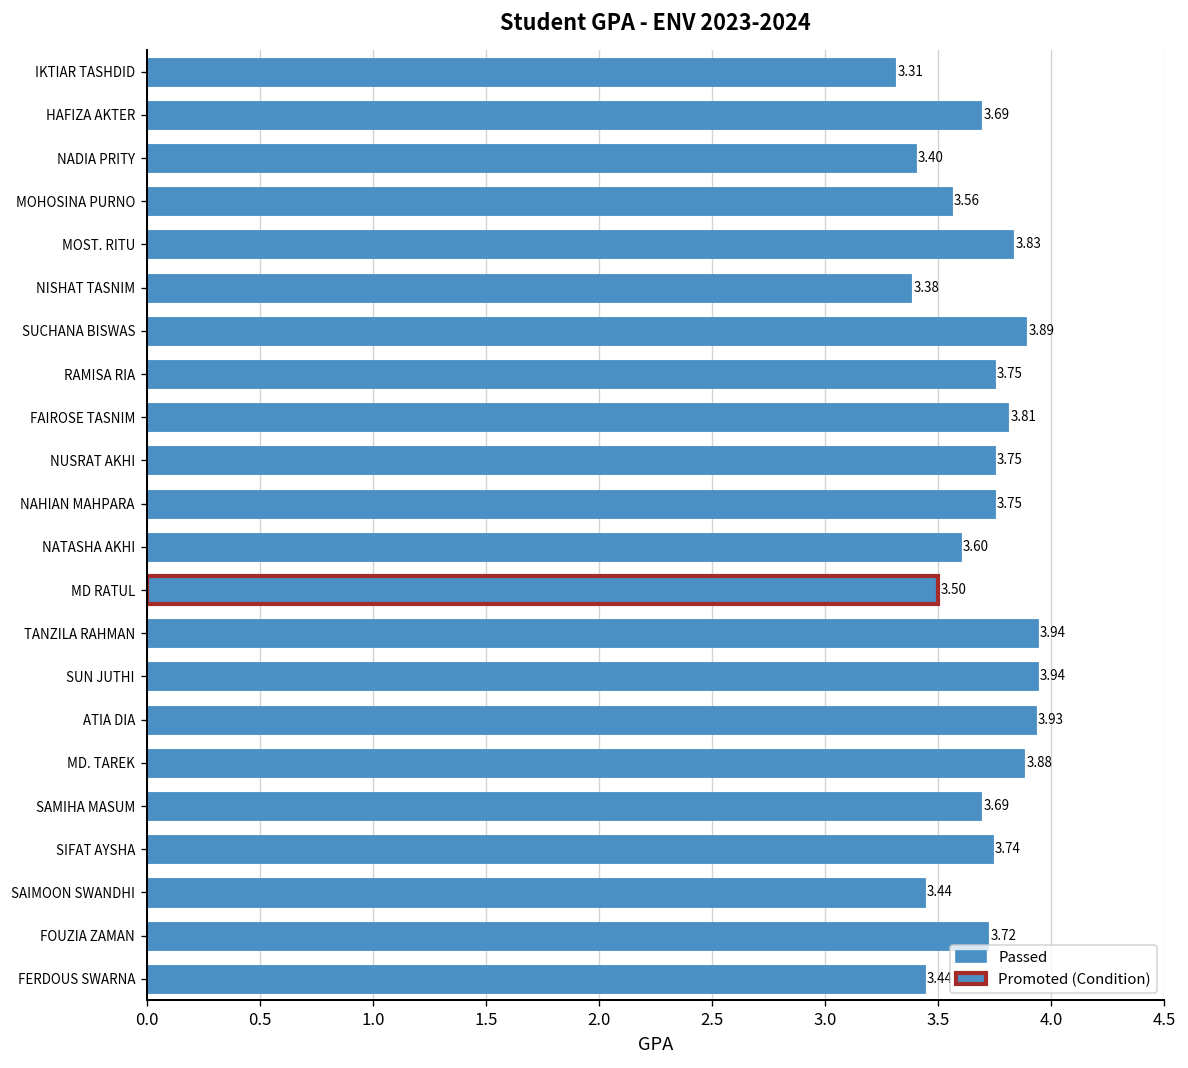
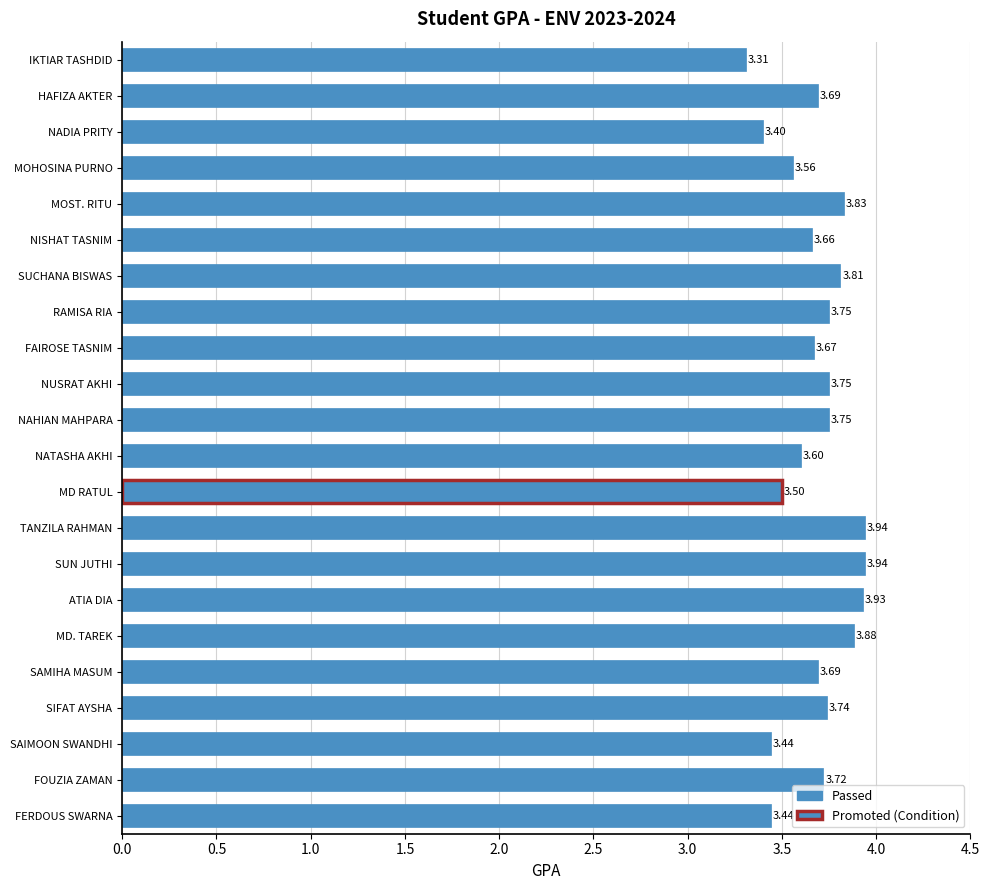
  {
    "IKTIAR TASHDID": 3.31,
    "HAFIZA AKTER": 3.69,
    "NADIA PRITY": 3.40,
    "MOHOSINA PURNO": 3.56,
    "MOST. RITU": 3.83,
-   "NISHAT TASNIM": 3.38,
-   "SUCHANA BISWAS": 3.89,
+   "NISHAT TASNIM": 3.66,
+   "SUCHANA BISWAS": 3.81,
    "RAMISA RIA": 3.75,
-   "FAIROSE TASNIM": 3.81,
+   "FAIROSE TASNIM": 3.67,
    "NUSRAT AKHI": 3.75,
    "NAHIAN MAHPARA": 3.75,
    "NATASHA AKHI": 3.60,
    "MD RATUL": 3.50,
    "TANZILA RAHMAN": 3.94,
    "SUN JUTHI": 3.94,
    "ATIA DIA": 3.93,
    "MD. TAREK": 3.88,
    "SAMIHA MASUM": 3.69,
    "SIFAT AYSHA": 3.74,
    "SAIMOON SWANDHI": 3.44,
    "FOUZIA ZAMAN": 3.72
  }
